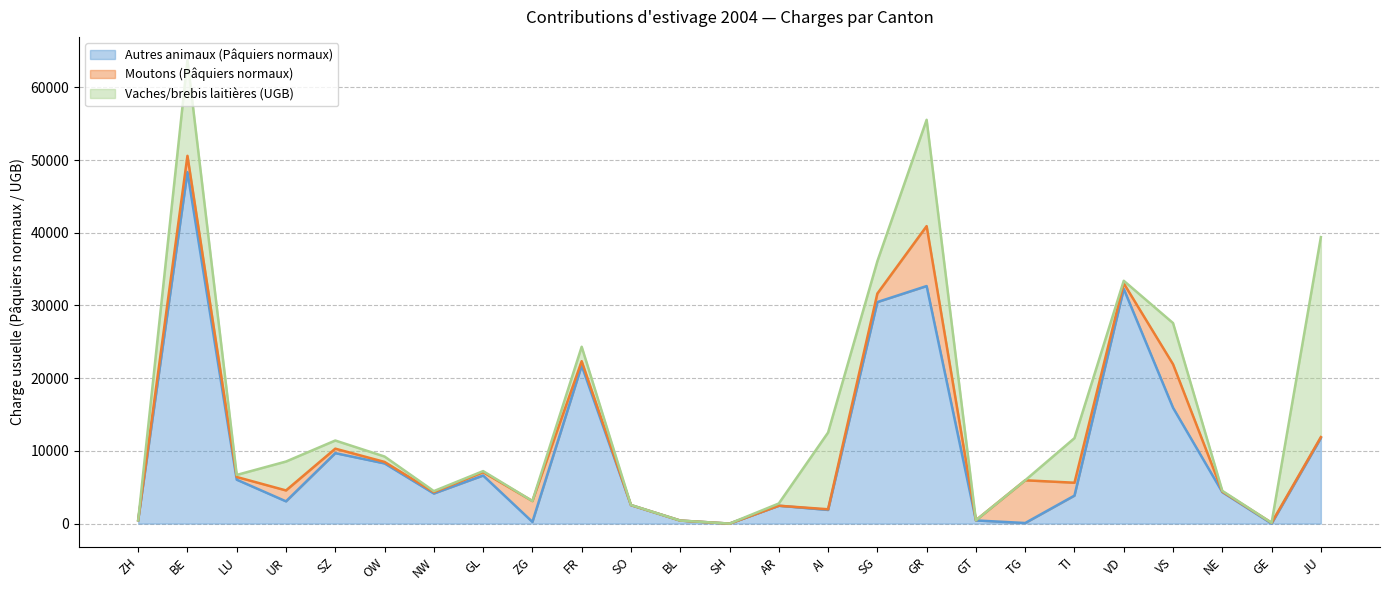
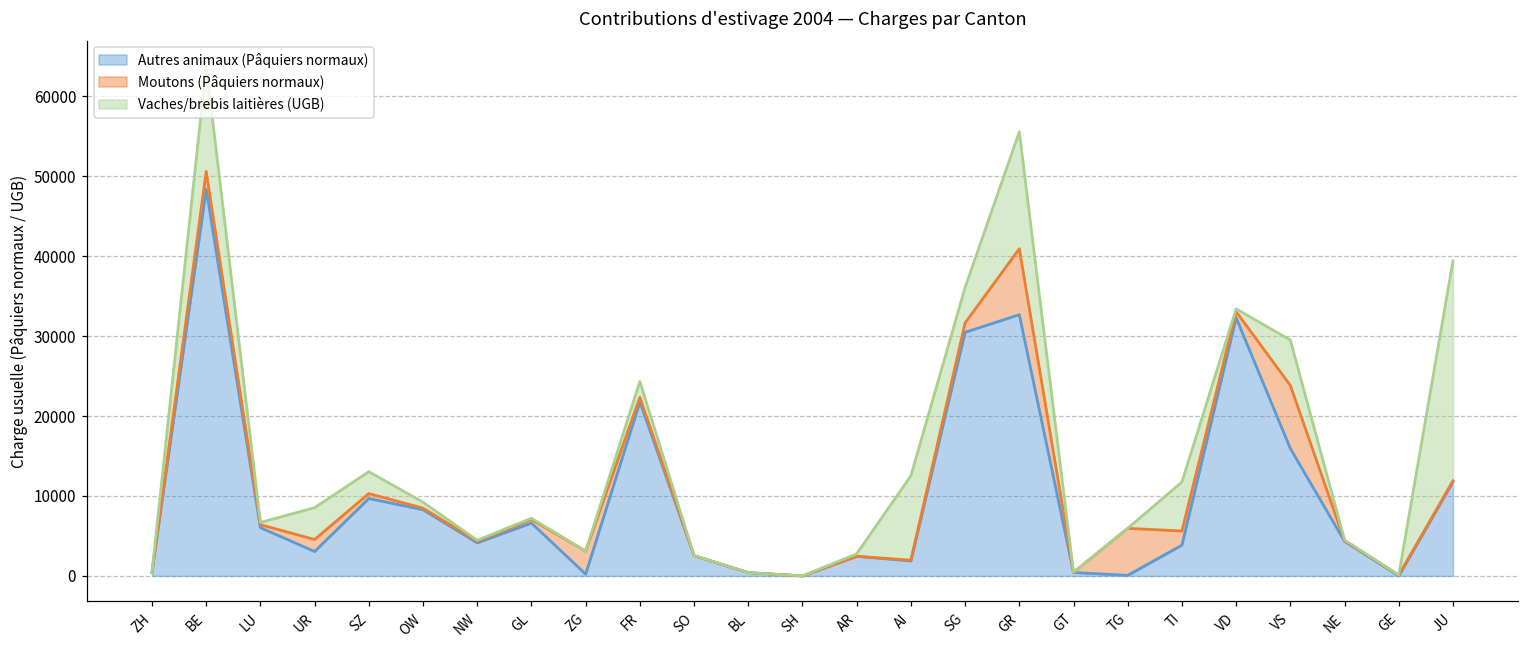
  {
    "Autres animaux (Pâquiers normaux)": {
      "BE": 48000,
      "LU": 6000,
      "UR": 3000,
      "SZ": 10000,
      "GL": 7000,
      "ZG": 0,
      "FR": 22000,
      "SG": 30000,
      "GR": 33000,
      "TG": 0,
      "TI": 4000,
      "VD": 32000,
      "VS": 16000
    },
    "Moutons (Pâquiers normaux)": {
      "BE": 2000,
      "UR": 2000,
      "SZ": 1000,
      "FR": 1000,
      "SG": 1000,
      "GR": 8000,
      "TI": 2000,
-     "VS": 6000
+     "VS": 8000
    },
    "Vaches/brebis laitières (UGB)": {
      "UR": 4000,
-     "SZ": 1000,
+     "SZ": 3000,
      "OW": 1000,
      "FR": 2000,
      "AI": 11000,
      "SG": 4000,
      "GR": 15000,
      "TI": 6000,
      "VS": 6000,
      "JU": 28000
    }
  }
